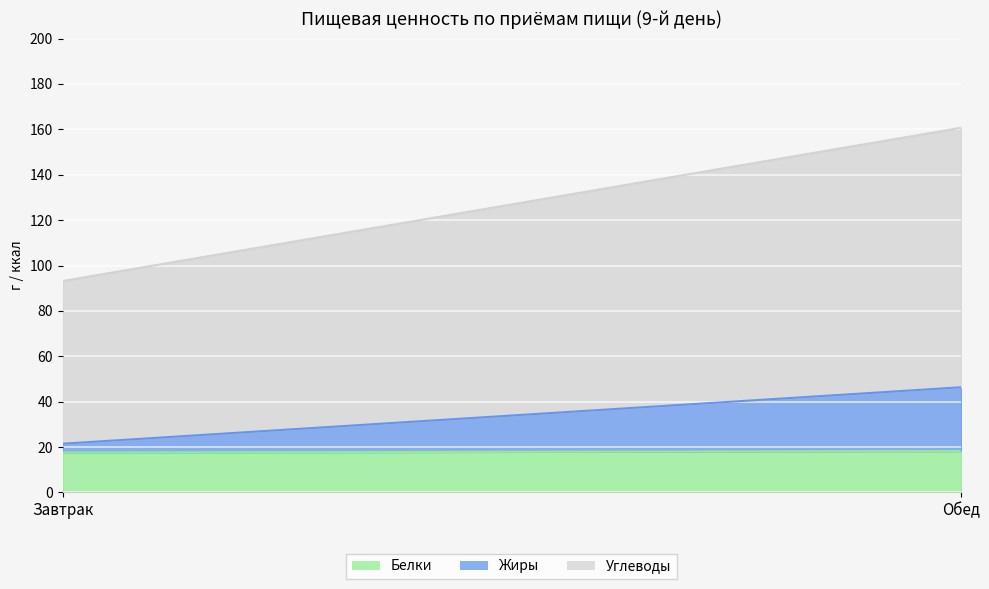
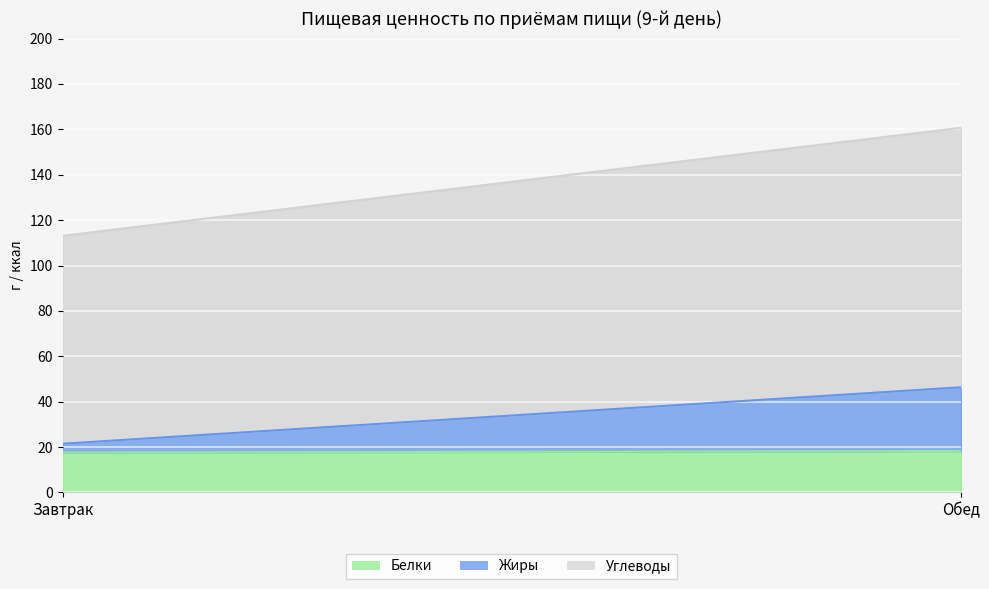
  {
    "Белки": {
      "Завтрак": 18,
      "Обед": 18
    },
    "Жиры": {
      "Завтрак": 4,
      "Обед": 28
    },
    "Углеводы": {
-     "Завтрак": 72,
+     "Завтрак": 92,
      "Обед": 114
    }
  }
